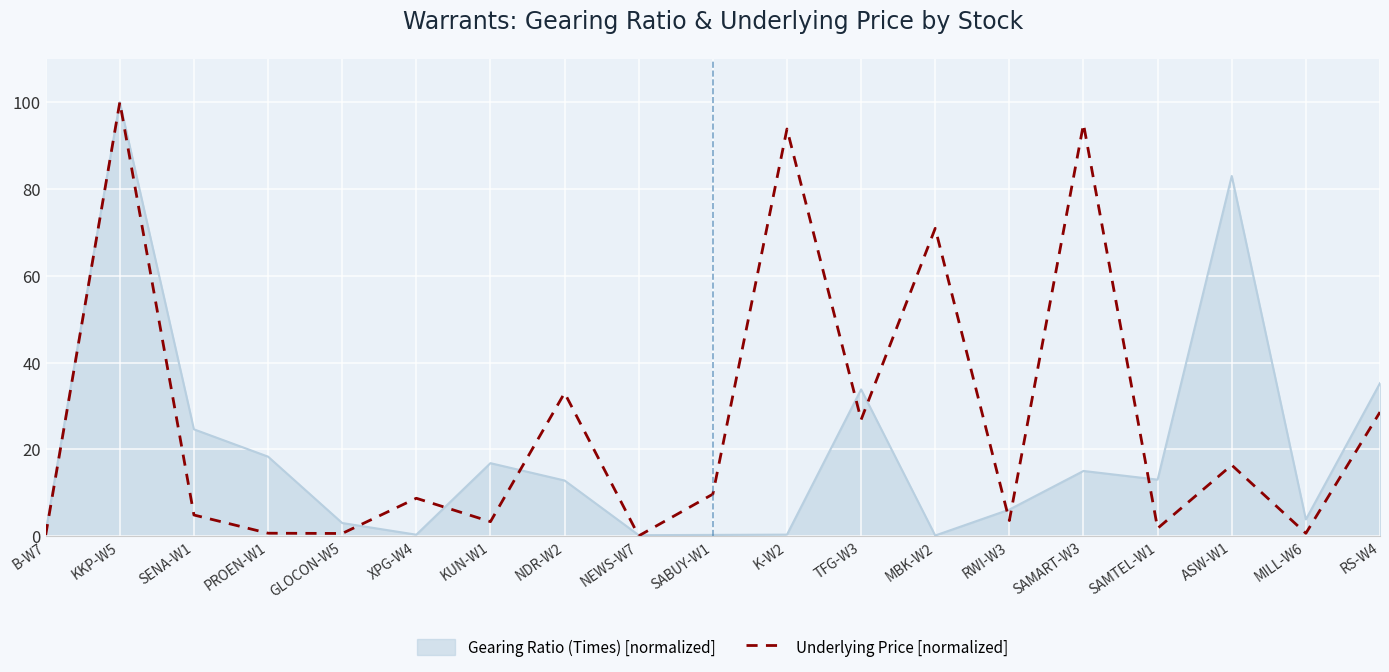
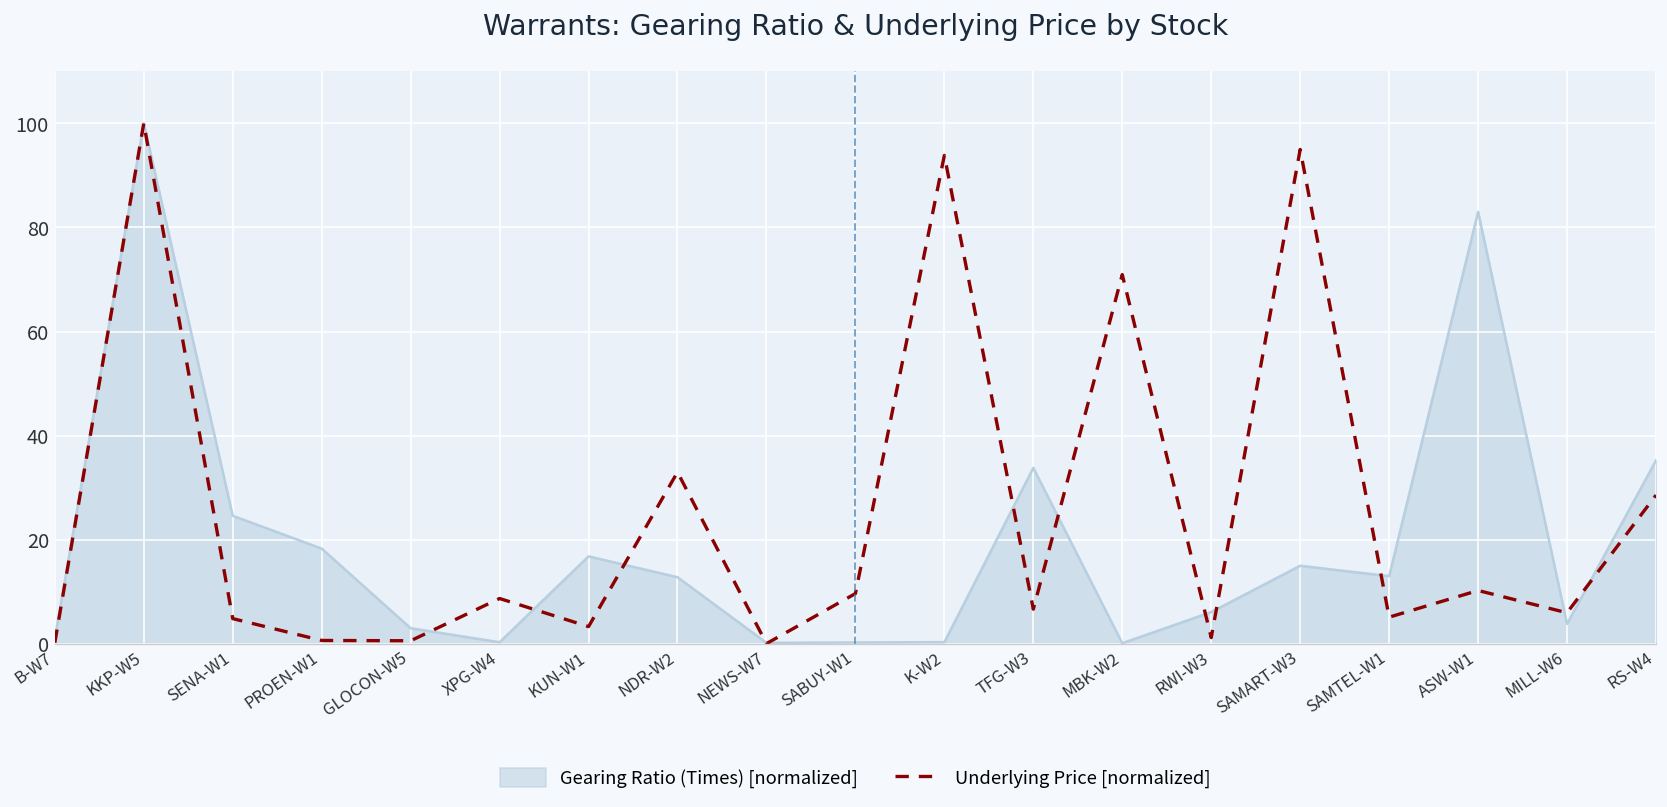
  {
    "Gearing Ratio (Times) [normalized]": {
      "B-W7": 1,
      "SENA-W1": 25,
      "PROEN-W1": 18,
      "GLOCON-W5": 3,
      "XPG-W4": 0,
      "KUN-W1": 17,
      "NDR-W2": 13,
      "SABUY-W1": 0,
      "K-W2": 0,
      "TFG-W3": 34,
      "MBK-W2": 0,
      "RWI-W3": 6,
      "SAMART-W3": 15,
      "SAMTEL-W1": 13,
      "ASW-W1": 83,
      "MILL-W6": 4,
      "RS-W4": 35
    },
    "Underlying Price [normalized]": {
      "B-W7": 0,
      "SENA-W1": 5,
      "PROEN-W1": 1,
      "GLOCON-W5": 1,
      "XPG-W4": 9,
      "KUN-W1": 3,
      "NDR-W2": 33,
      "SABUY-W1": 10,
      "K-W2": 94,
-     "TFG-W3": 27,
+     "TFG-W3": 7,
      "MBK-W2": 71,
-     "RWI-W3": 4,
+     "RWI-W3": 1,
      "SAMART-W3": 95,
-     "SAMTEL-W1": 2,
-     "ASW-W1": 16,
-     "MILL-W6": 1,
+     "SAMTEL-W1": 5,
+     "ASW-W1": 10,
+     "MILL-W6": 6,
      "RS-W4": 29
    }
  }
